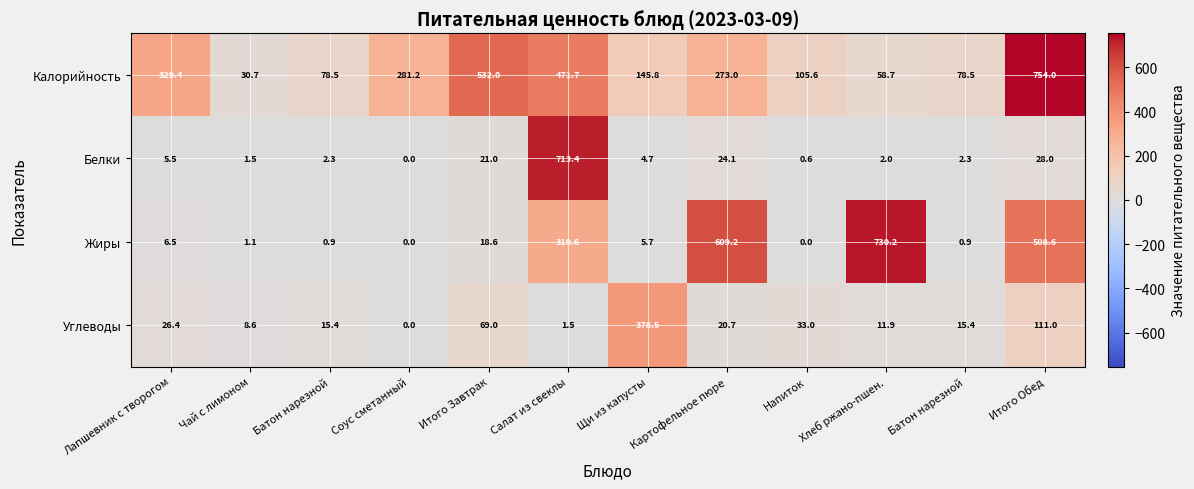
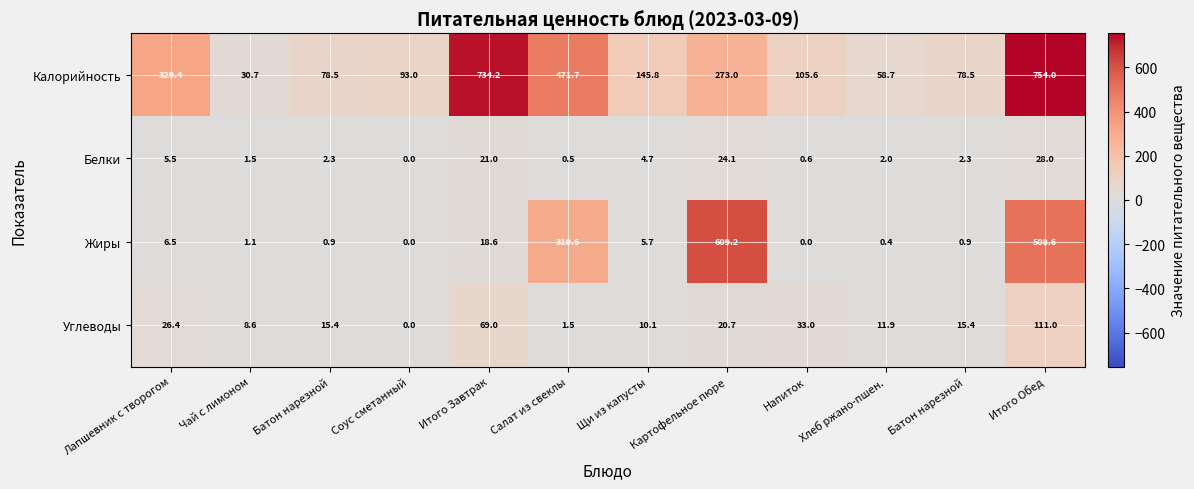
  {
    "Калорийность": {
      "Лапшевник с творогом": 329.4,
      "Чай с лимоном": 30.7,
-     "Соус сметанный": 281.2,
-     "Итого Завтрак": 532.0,
+     "Соус сметанный": 93.0,
+     "Итого Завтрак": 734.2,
      "Салат из свеклы": 471.7,
      "Щи из капусты": 145.8,
      "Картофельное пюре": 273.0,
      "Напиток": 105.6,
      "Хлеб ржано-пшен.": 58.7,
      "Итого Обед": 754.0
    },
    "Белки": {
      "Лапшевник с творогом": 5.5,
      "Чай с лимоном": 1.5,
      "Соус сметанный": 0.0,
      "Итого Завтрак": 21.0,
-     "Салат из свеклы": 713.4,
+     "Салат из свеклы": 0.5,
      "Щи из капусты": 4.7,
      "Картофельное пюре": 24.1,
      "Напиток": 0.6,
      "Хлеб ржано-пшен.": 2.0,
      "Итого Обед": 28.0
    },
    "Жиры": {
      "Лапшевник с творогом": 6.5,
      "Чай с лимоном": 1.1,
      "Соус сметанный": 0.0,
      "Итого Завтрак": 18.6,
      "Салат из свеклы": 310.6,
      "Щи из капусты": 5.7,
      "Картофельное пюре": 609.2,
      "Напиток": 0.0,
-     "Хлеб ржано-пшен.": 730.2,
+     "Хлеб ржано-пшен.": 0.4,
      "Итого Обед": 508.6
    },
    "Углеводы": {
      "Лапшевник с творогом": 26.4,
      "Чай с лимоном": 8.6,
      "Соус сметанный": 0.0,
      "Итого Завтрак": 69.0,
      "Салат из свеклы": 1.5,
-     "Щи из капусты": 378.5,
+     "Щи из капусты": 10.1,
      "Картофельное пюре": 20.7,
      "Напиток": 33.0,
      "Хлеб ржано-пшен.": 11.9,
      "Итого Обед": 111.0
    }
  }
